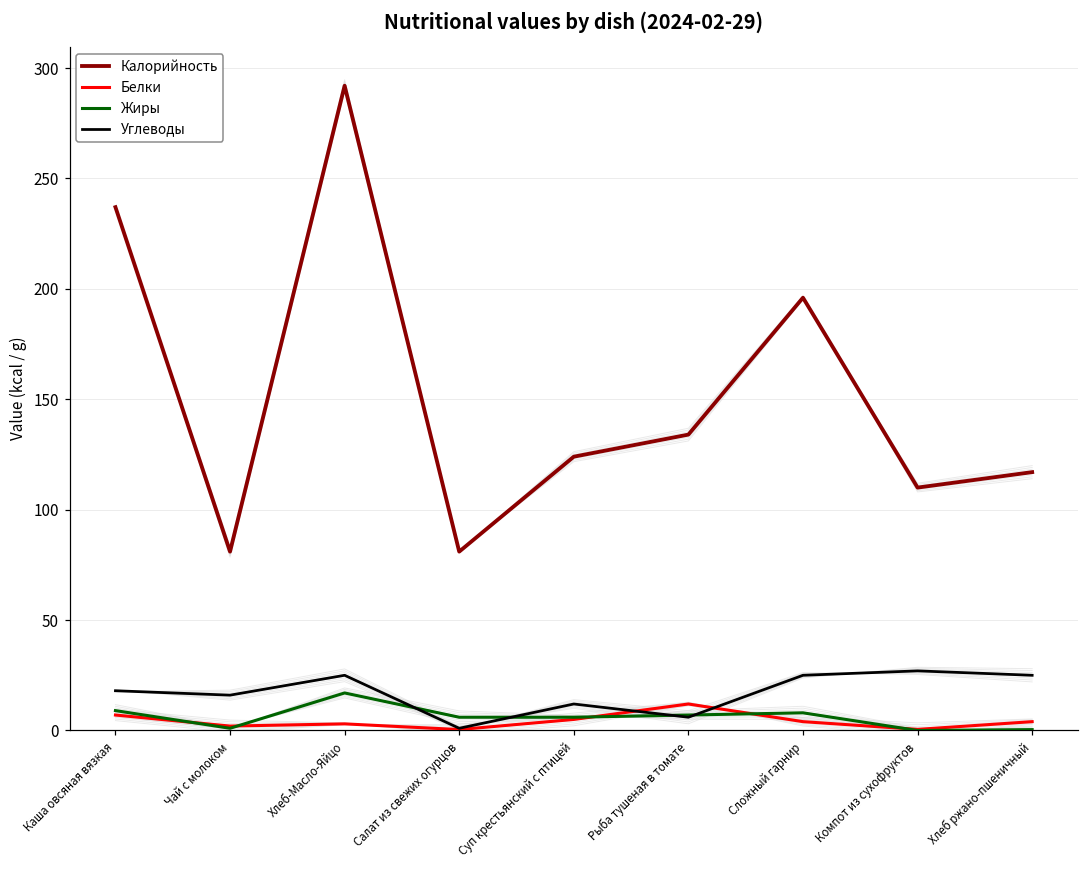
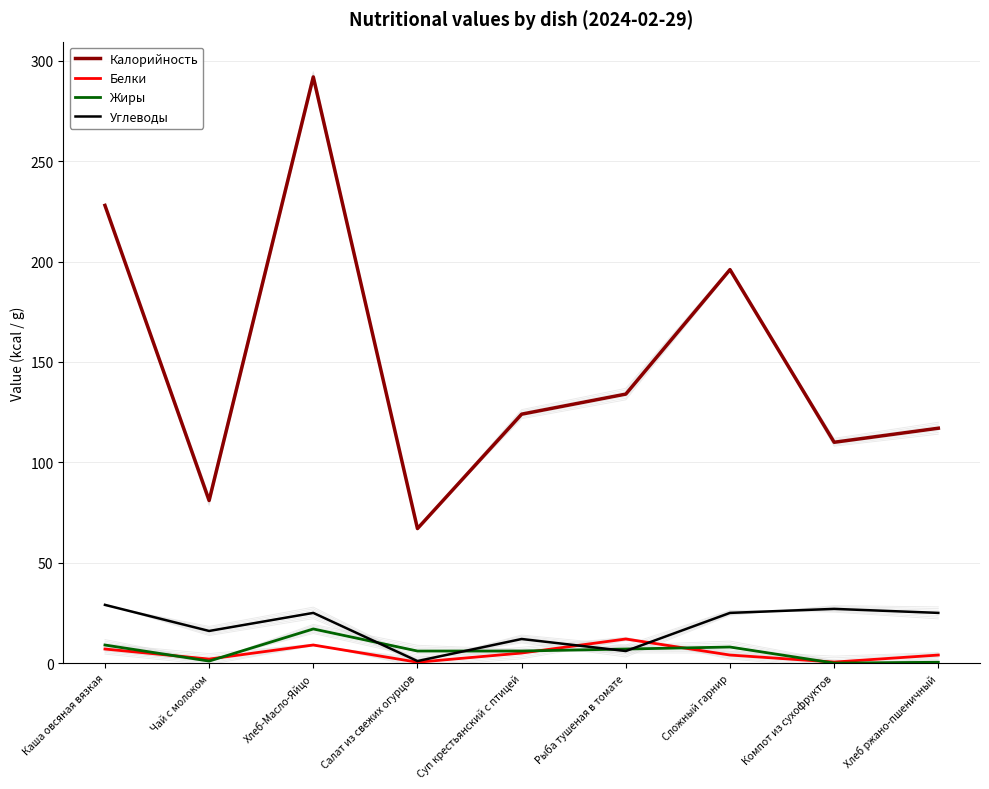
  {
    "Калорийность": {
-     "Каша овсяная вязкая": 237,
-     "Салат из свежих огурцов": 81
+     "Каша овсяная вязкая": 228,
+     "Салат из свежих огурцов": 67
    },
    "Белки": {
-     "Хлеб-Масло-Яйцо": 3
+     "Хлеб-Масло-Яйцо": 9
    },
    "Углеводы": {
-     "Каша овсяная вязкая": 18
+     "Каша овсяная вязкая": 29
    }
  }
